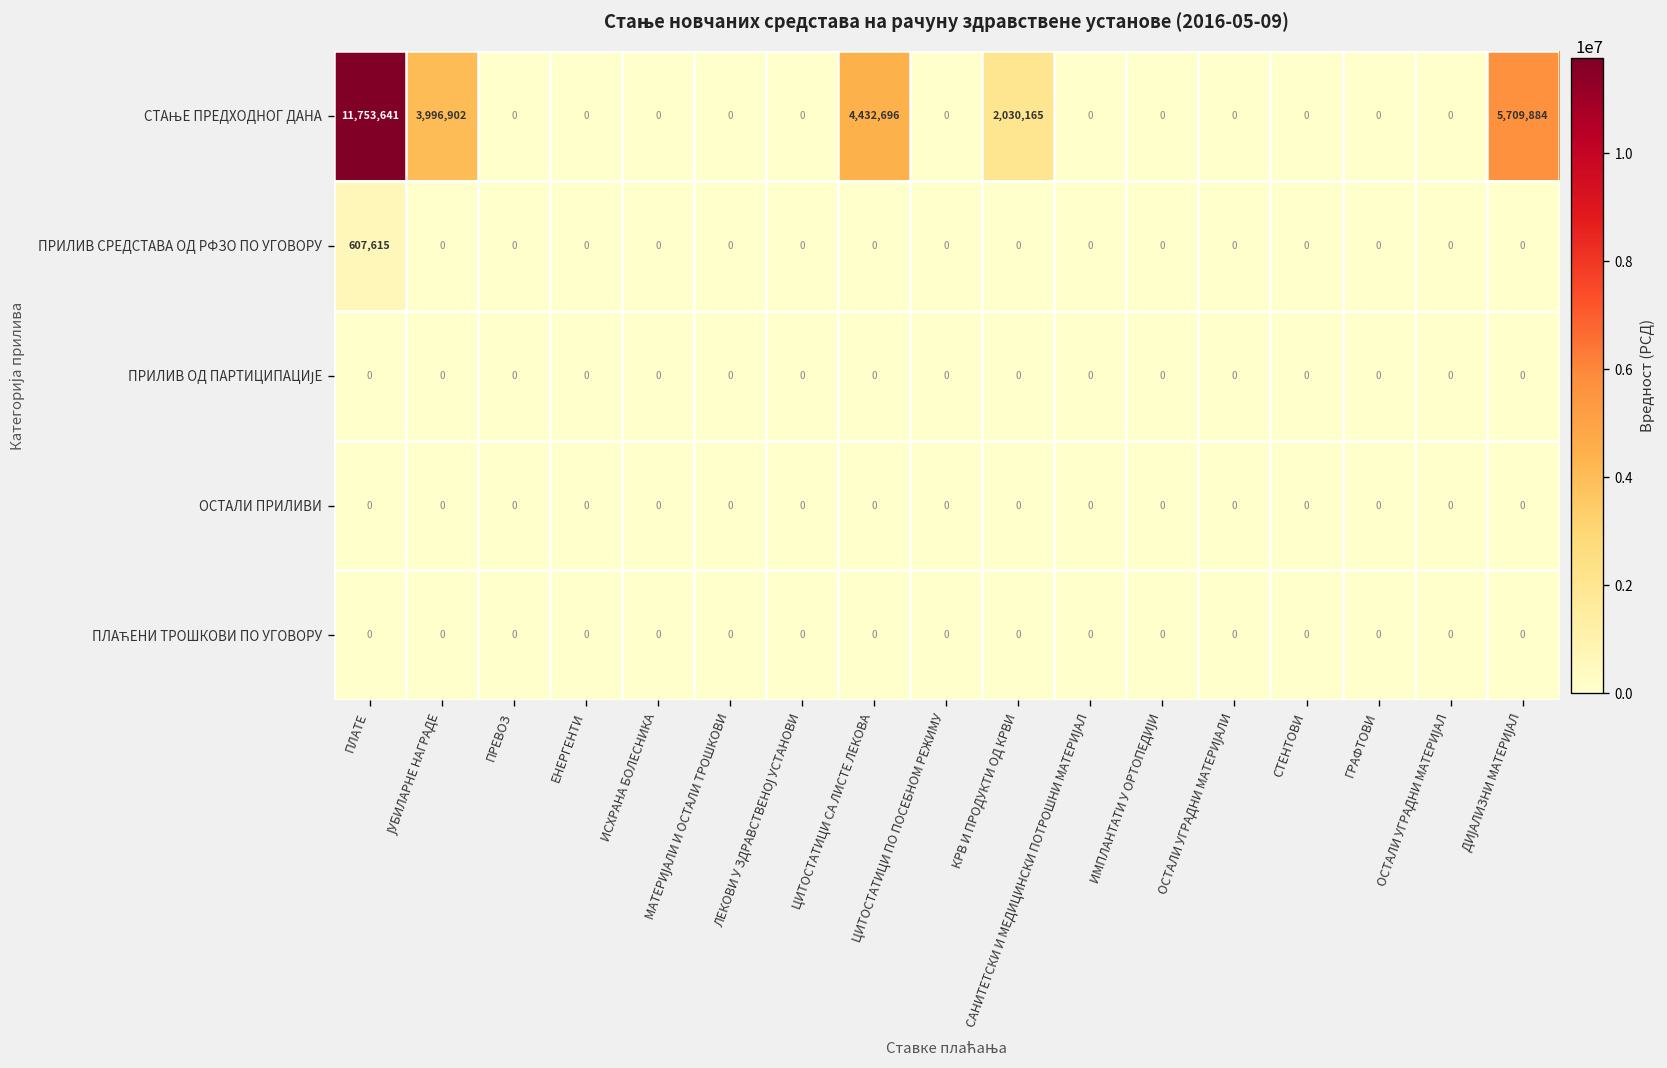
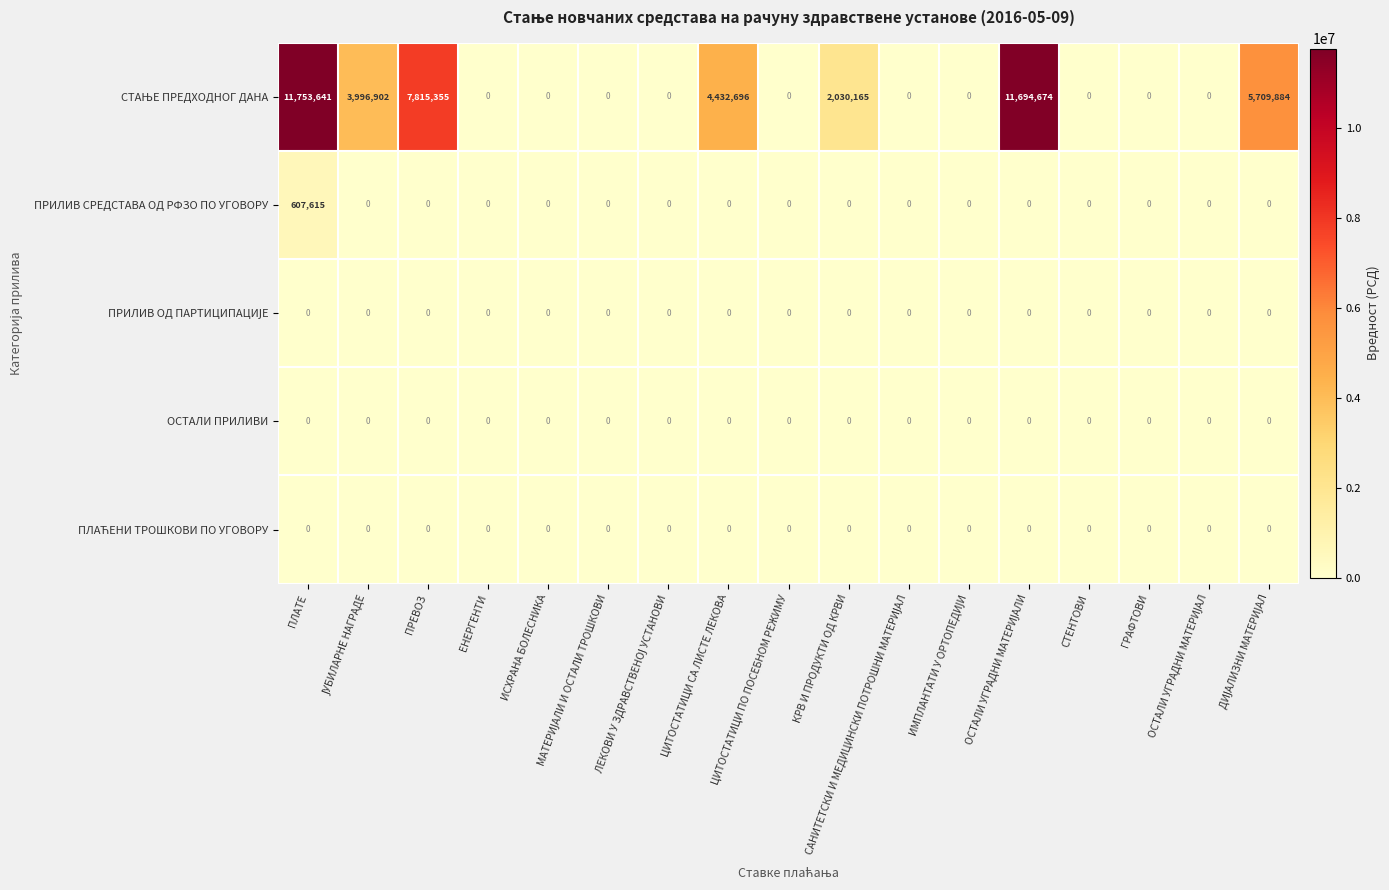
  {
    "СТАЊЕ ПРЕДХОДНОГ ДАНА": {
      "ПЛАТЕ": "11,753,641",
      "ЈУБИЛАРНЕ НАГРАДЕ": "3,996,902",
-     "ПРЕВОЗ": "0",
+     "ПРЕВОЗ": "7,815,355",
      "ЕНЕРГЕНТИ": "0",
      "ИСХРАНА БОЛЕСНИКА": "0",
      "МАТЕРИЈАЛИ И ОСТАЛИ ТРОШКОВИ": "0",
      "ЛЕКОВИ У ЗДРАВСТВЕНОЈ УСТАНОВИ": "0",
      "ЦИТОСТАТИЦИ СА ЛИСТЕ ЛЕКОВА": "4,432,696",
      "ЦИТОСТАТИЦИ ПО ПОСЕБНОМ РЕЖИМУ": "0",
      "КРВ И ПРОДУКТИ ОД КРВИ": "2,030,165",
      "САНИТЕТСКИ И МЕДИЦИНСКИ ПОТРОШНИ МАТЕРИЈАЛ": "0",
      "ИМПЛАНТАТИ У ОРТОПЕДИЈИ": "0",
-     "ОСТАЛИ УГРАДНИ МАТЕРИЈАЛИ": "0",
+     "ОСТАЛИ УГРАДНИ МАТЕРИЈАЛИ": "11,694,674",
      "СТЕНТОВИ": "0",
      "ГРАФТОВИ": "0",
      "ОСТАЛИ УГРАДНИ МАТЕРИЈАЛ": "0",
      "ДИЈАЛИЗНИ МАТЕРИЈАЛ": "5,709,884"
    },
    "ПРИЛИВ СРЕДСТАВА ОД РФЗО ПО УГОВОРУ": {
      "ПЛАТЕ": "607,615",
      "ЈУБИЛАРНЕ НАГРАДЕ": "0",
      "ПРЕВОЗ": "0",
      "ЕНЕРГЕНТИ": "0",
      "ИСХРАНА БОЛЕСНИКА": "0",
      "МАТЕРИЈАЛИ И ОСТАЛИ ТРОШКОВИ": "0",
      "ЛЕКОВИ У ЗДРАВСТВЕНОЈ УСТАНОВИ": "0",
      "ЦИТОСТАТИЦИ СА ЛИСТЕ ЛЕКОВА": "0",
      "ЦИТОСТАТИЦИ ПО ПОСЕБНОМ РЕЖИМУ": "0",
      "КРВ И ПРОДУКТИ ОД КРВИ": "0",
      "САНИТЕТСКИ И МЕДИЦИНСКИ ПОТРОШНИ МАТЕРИЈАЛ": "0",
      "ИМПЛАНТАТИ У ОРТОПЕДИЈИ": "0",
      "ОСТАЛИ УГРАДНИ МАТЕРИЈАЛИ": "0",
      "СТЕНТОВИ": "0",
      "ГРАФТОВИ": "0",
      "ОСТАЛИ УГРАДНИ МАТЕРИЈАЛ": "0",
      "ДИЈАЛИЗНИ МАТЕРИЈАЛ": "0"
    },
    "ПРИЛИВ ОД ПАРТИЦИПАЦИЈЕ": {
      "ПЛАТЕ": "0",
      "ЈУБИЛАРНЕ НАГРАДЕ": "0",
      "ПРЕВОЗ": "0",
      "ЕНЕРГЕНТИ": "0",
      "ИСХРАНА БОЛЕСНИКА": "0",
      "МАТЕРИЈАЛИ И ОСТАЛИ ТРОШКОВИ": "0",
      "ЛЕКОВИ У ЗДРАВСТВЕНОЈ УСТАНОВИ": "0",
      "ЦИТОСТАТИЦИ СА ЛИСТЕ ЛЕКОВА": "0",
      "ЦИТОСТАТИЦИ ПО ПОСЕБНОМ РЕЖИМУ": "0",
      "КРВ И ПРОДУКТИ ОД КРВИ": "0",
      "САНИТЕТСКИ И МЕДИЦИНСКИ ПОТРОШНИ МАТЕРИЈАЛ": "0",
      "ИМПЛАНТАТИ У ОРТОПЕДИЈИ": "0",
      "ОСТАЛИ УГРАДНИ МАТЕРИЈАЛИ": "0",
      "СТЕНТОВИ": "0",
      "ГРАФТОВИ": "0",
      "ОСТАЛИ УГРАДНИ МАТЕРИЈАЛ": "0",
      "ДИЈАЛИЗНИ МАТЕРИЈАЛ": "0"
    },
    "ОСТАЛИ ПРИЛИВИ": {
      "ПЛАТЕ": "0",
      "ЈУБИЛАРНЕ НАГРАДЕ": "0",
      "ПРЕВОЗ": "0",
      "ЕНЕРГЕНТИ": "0",
      "ИСХРАНА БОЛЕСНИКА": "0",
      "МАТЕРИЈАЛИ И ОСТАЛИ ТРОШКОВИ": "0",
      "ЛЕКОВИ У ЗДРАВСТВЕНОЈ УСТАНОВИ": "0",
      "ЦИТОСТАТИЦИ СА ЛИСТЕ ЛЕКОВА": "0",
      "ЦИТОСТАТИЦИ ПО ПОСЕБНОМ РЕЖИМУ": "0",
      "КРВ И ПРОДУКТИ ОД КРВИ": "0",
      "САНИТЕТСКИ И МЕДИЦИНСКИ ПОТРОШНИ МАТЕРИЈАЛ": "0",
      "ИМПЛАНТАТИ У ОРТОПЕДИЈИ": "0",
      "ОСТАЛИ УГРАДНИ МАТЕРИЈАЛИ": "0",
      "СТЕНТОВИ": "0",
      "ГРАФТОВИ": "0",
      "ОСТАЛИ УГРАДНИ МАТЕРИЈАЛ": "0",
      "ДИЈАЛИЗНИ МАТЕРИЈАЛ": "0"
    },
    "ПЛАЋЕНИ ТРОШКОВИ ПО УГОВОРУ": {
      "ПЛАТЕ": "0",
      "ЈУБИЛАРНЕ НАГРАДЕ": "0",
      "ПРЕВОЗ": "0",
      "ЕНЕРГЕНТИ": "0",
      "ИСХРАНА БОЛЕСНИКА": "0",
      "МАТЕРИЈАЛИ И ОСТАЛИ ТРОШКОВИ": "0",
      "ЛЕКОВИ У ЗДРАВСТВЕНОЈ УСТАНОВИ": "0",
      "ЦИТОСТАТИЦИ СА ЛИСТЕ ЛЕКОВА": "0",
      "ЦИТОСТАТИЦИ ПО ПОСЕБНОМ РЕЖИМУ": "0",
      "КРВ И ПРОДУКТИ ОД КРВИ": "0",
      "САНИТЕТСКИ И МЕДИЦИНСКИ ПОТРОШНИ МАТЕРИЈАЛ": "0",
      "ИМПЛАНТАТИ У ОРТОПЕДИЈИ": "0",
      "ОСТАЛИ УГРАДНИ МАТЕРИЈАЛИ": "0",
      "СТЕНТОВИ": "0",
      "ГРАФТОВИ": "0",
      "ОСТАЛИ УГРАДНИ МАТЕРИЈАЛ": "0",
      "ДИЈАЛИЗНИ МАТЕРИЈАЛ": "0"
    }
  }
